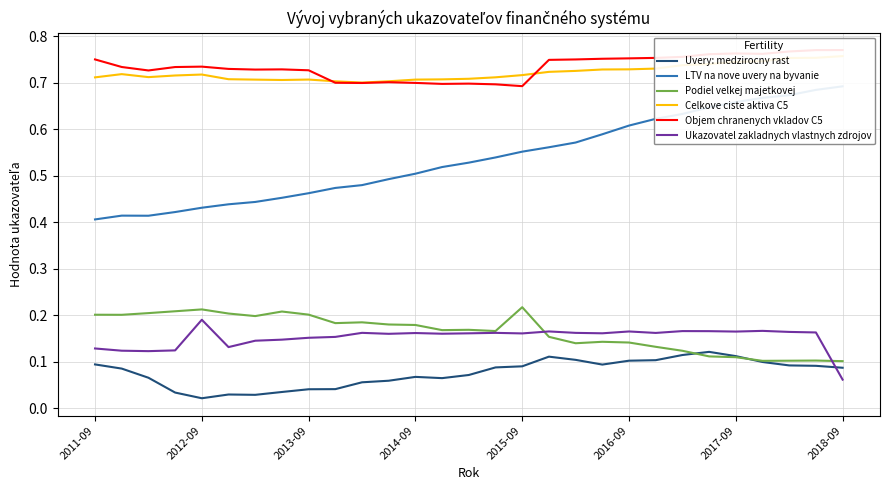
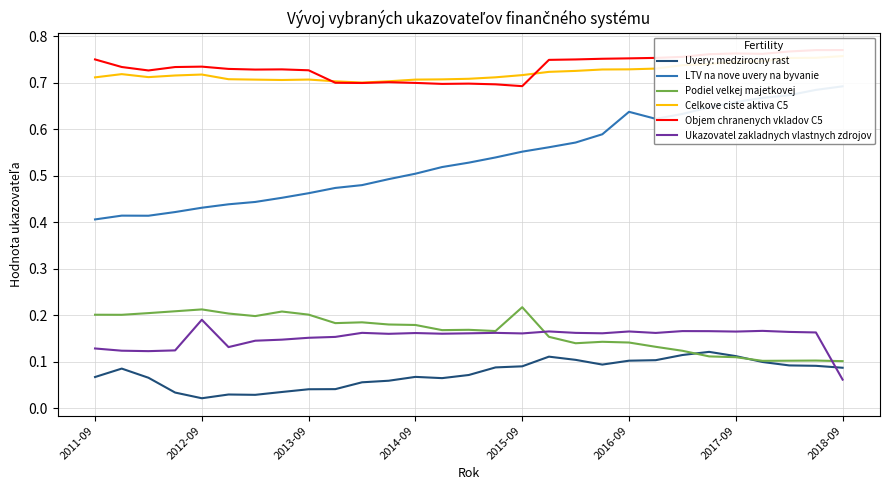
  {
    "Uvery: medzirocny rast": {
-     "2011-09": 0.09,
+     "2011-09": 0.07,
      "2012-09": 0.02,
      "2013-09": 0.04,
      "2014-09": 0.07,
      "2015-09": 0.09,
      "2016-09": 0.10,
      "2018-09": 0.09
    },
    "LTV na nove uvery na byvanie": {
      "2011-09": 0.41,
      "2012-09": 0.43,
      "2013-09": 0.46,
      "2014-09": 0.50,
      "2015-09": 0.55,
-     "2016-09": 0.61
+     "2016-09": 0.64
    },
    "Podiel velkej majetkovej": {
      "2011-09": 0.20,
      "2012-09": 0.21,
      "2013-09": 0.20,
      "2014-09": 0.18,
      "2015-09": 0.22,
      "2016-09": 0.14,
      "2018-09": 0.10
    },
    "Celkove ciste aktiva C5": {
      "2011-09": 0.71,
      "2012-09": 0.72,
      "2013-09": 0.71,
      "2014-09": 0.71,
      "2015-09": 0.72,
      "2016-09": 0.73
    },
    "Objem chranenych vkladov C5": {
      "2011-09": 0.75,
      "2012-09": 0.73,
      "2013-09": 0.73,
      "2014-09": 0.70,
      "2015-09": 0.69,
      "2016-09": 0.75
    },
    "Ukazovatel zakladnych vlastnych zdrojov": {
      "2011-09": 0.13,
      "2012-09": 0.19,
      "2013-09": 0.15,
      "2014-09": 0.16,
      "2015-09": 0.16,
      "2016-09": 0.17,
      "2017-09": 0.16,
      "2018-09": 0.06
    }
  }
